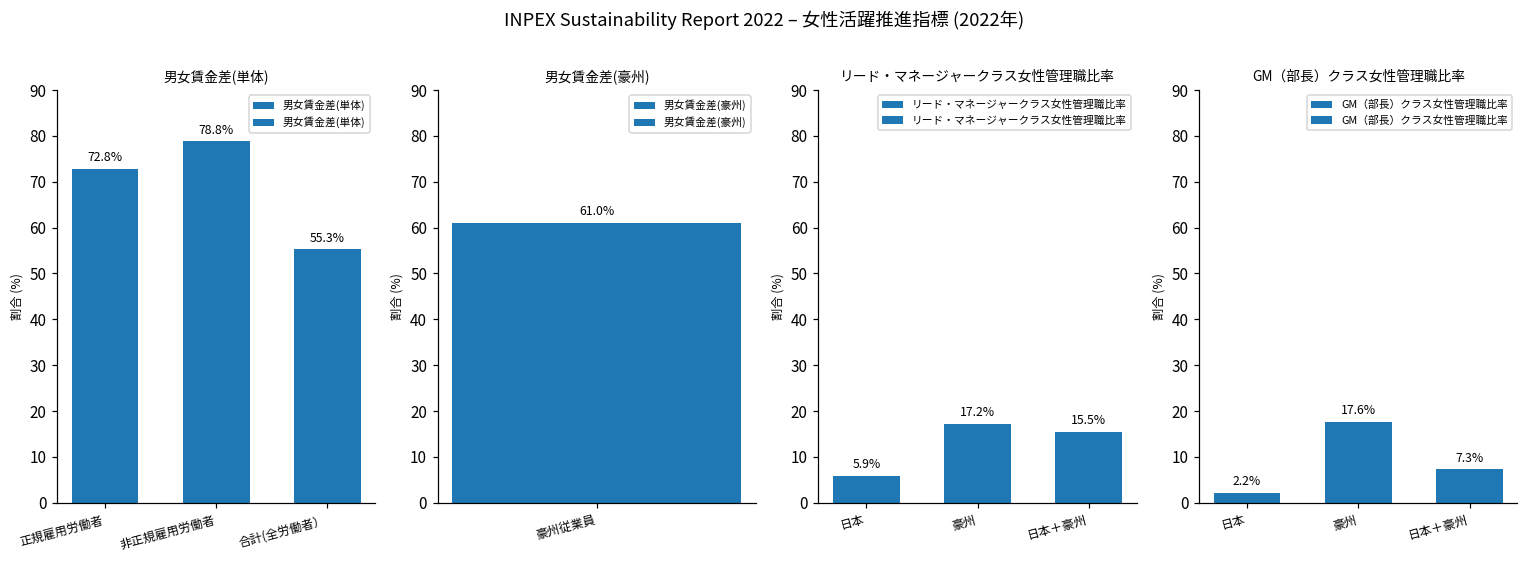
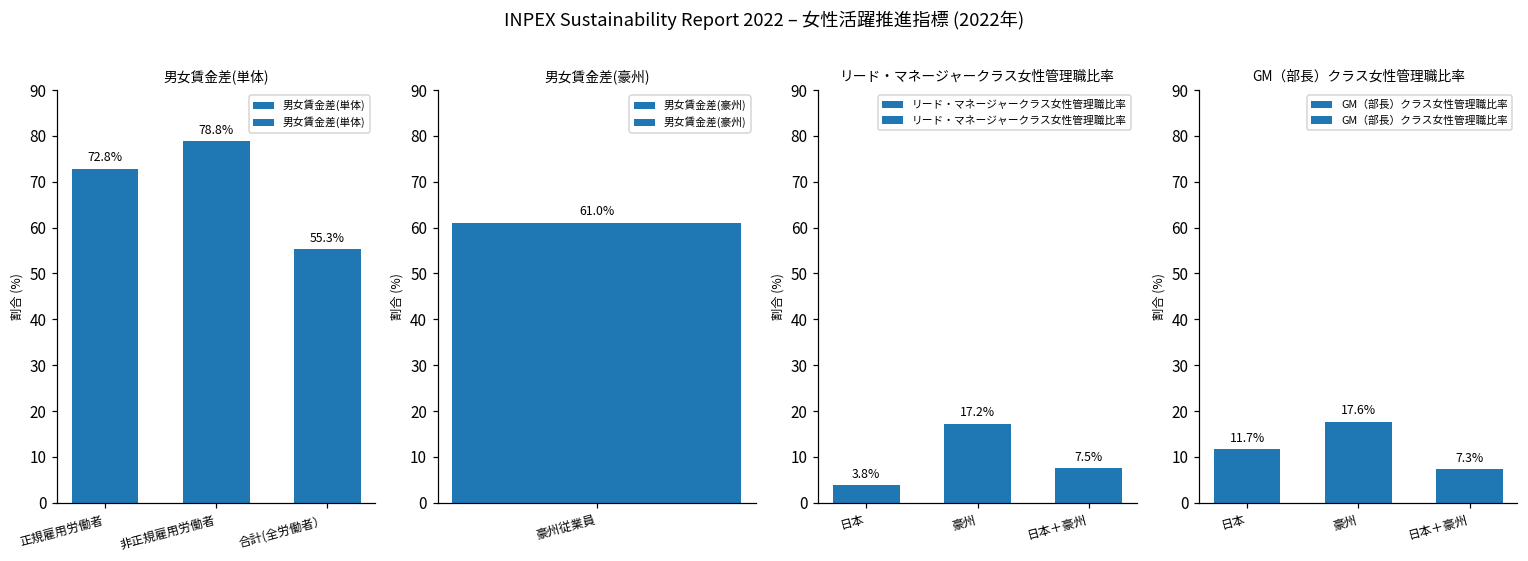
  {
    "男女賃金差(単体)": {
      "正規雇用労働者": "72.8%",
      "非正規雇用労働者": "78.8%",
      "合計(全労働者）": "55.3%"
    },
    "男女賃金差(豪州)": {
      "豪州従業員": "61.0%"
    },
    "リード・マネージャークラス女性管理職比率": {
-     "日本": "5.9%",
+     "日本": "3.8%",
      "豪州": "17.2%",
-     "日本＋豪州": "15.5%"
+     "日本＋豪州": "7.5%"
    },
    "GM（部長）クラス女性管理職比率": {
-     "日本": "2.2%",
+     "日本": "11.7%",
      "豪州": "17.6%",
      "日本＋豪州": "7.3%"
    }
  }
